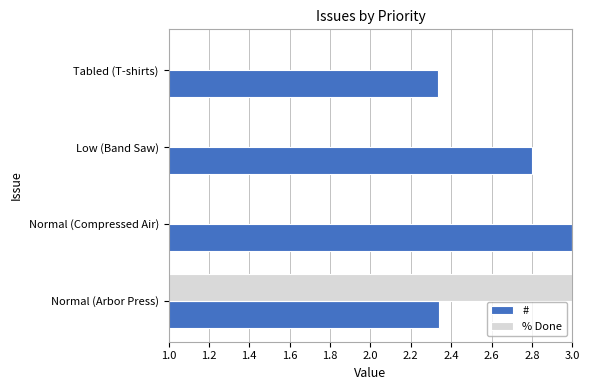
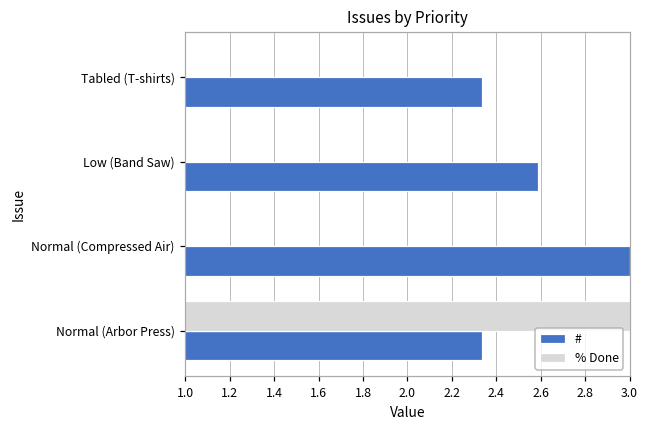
  {
    "#": {
      "Tabled (T-shirts)": 2.34,
-     "Low (Band Saw)": 2.80,
+     "Low (Band Saw)": 2.59,
      "Normal (Compressed Air)": 3.00,
      "Normal (Arbor Press)": 2.34
    },
    "% Done": {
      "Tabled (T-shirts)": 1.00,
      "Low (Band Saw)": 1.00,
      "Normal (Compressed Air)": 1.00,
      "Normal (Arbor Press)": 3.00
    }
  }
